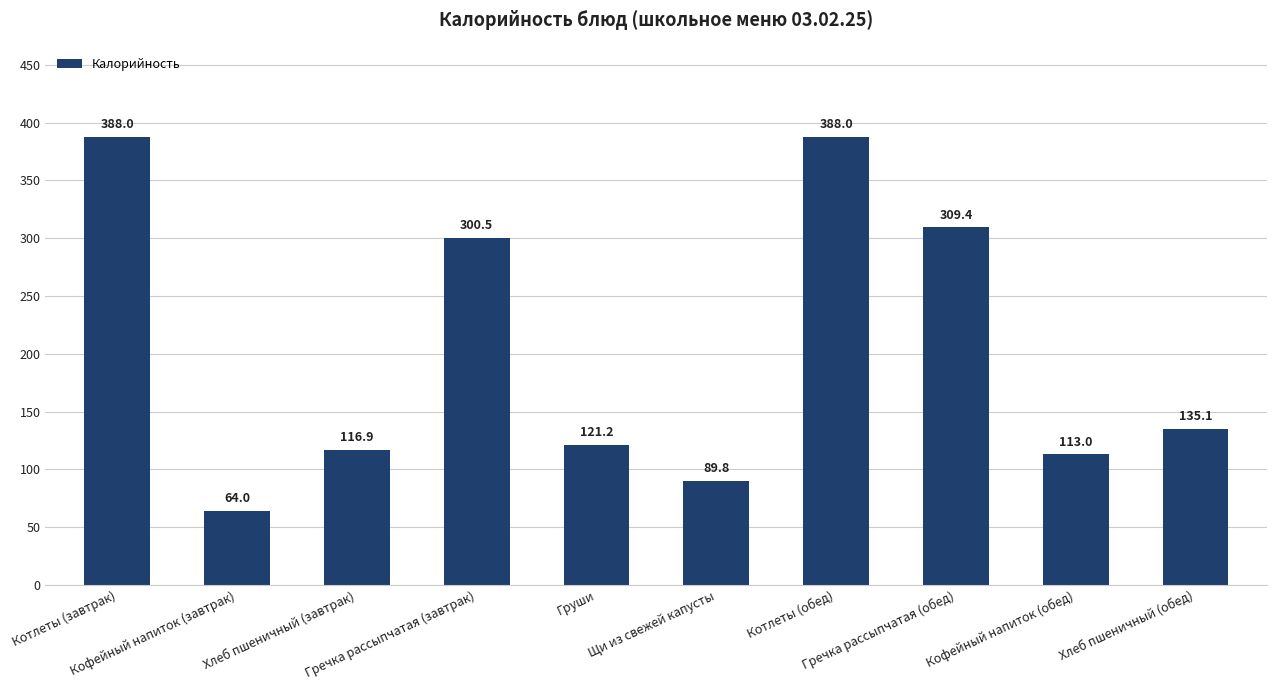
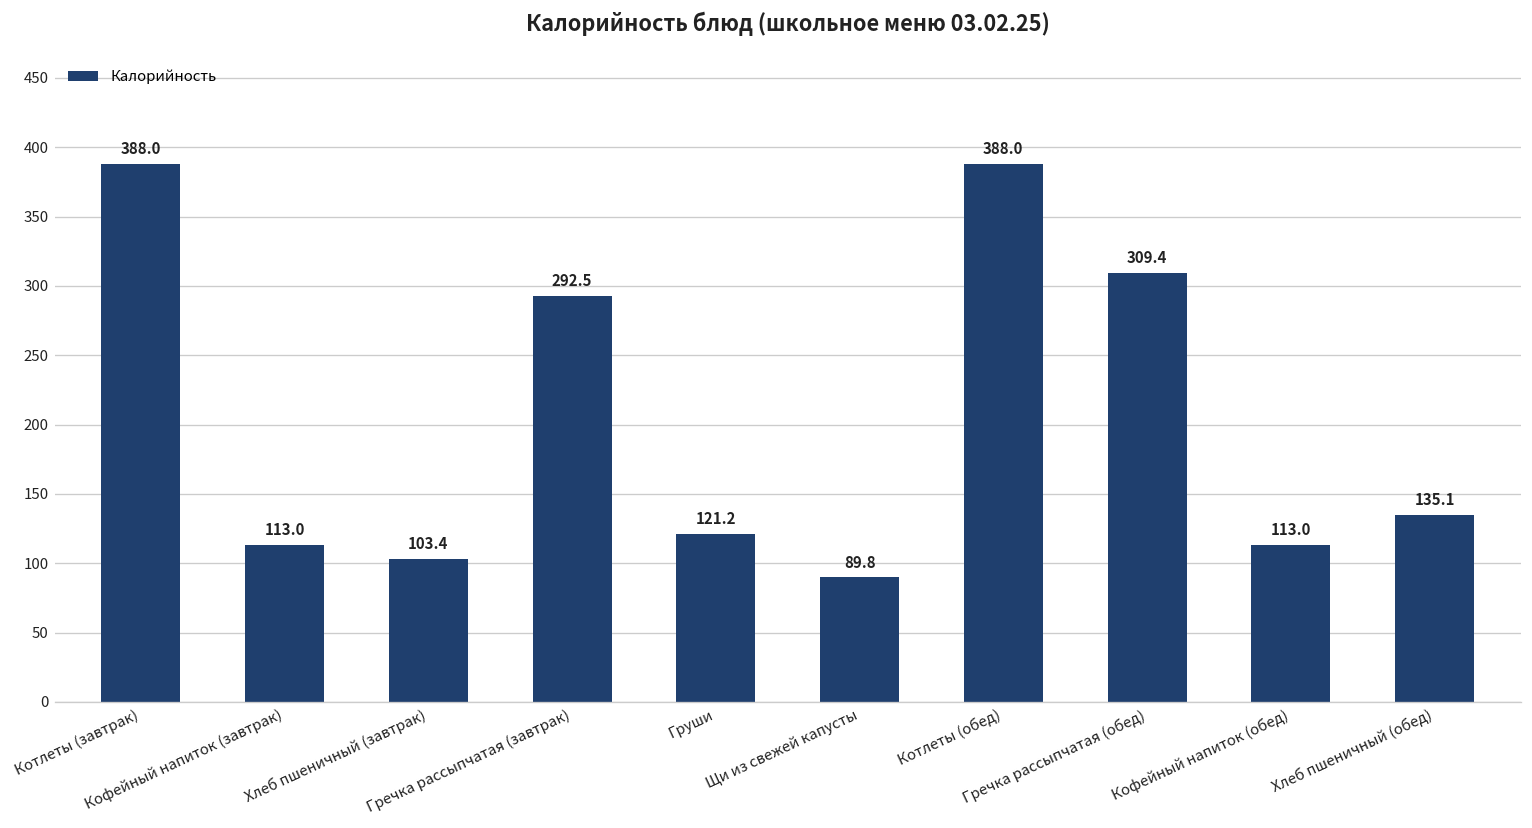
  {
    "Котлеты (завтрак)": 388.0,
-   "Кофейный напиток (завтрак)": 64.0,
-   "Хлеб пшеничный (завтрак)": 116.9,
-   "Гречка рассыпчатая (завтрак)": 300.5,
+   "Кофейный напиток (завтрак)": 113.0,
+   "Хлеб пшеничный (завтрак)": 103.4,
+   "Гречка рассыпчатая (завтрак)": 292.5,
    "Груши": 121.2,
    "Щи из свежей капусты": 89.8,
    "Котлеты (обед)": 388.0,
    "Гречка рассыпчатая (обед)": 309.4,
    "Кофейный напиток (обед)": 113.0,
    "Хлеб пшеничный (обед)": 135.1
  }
